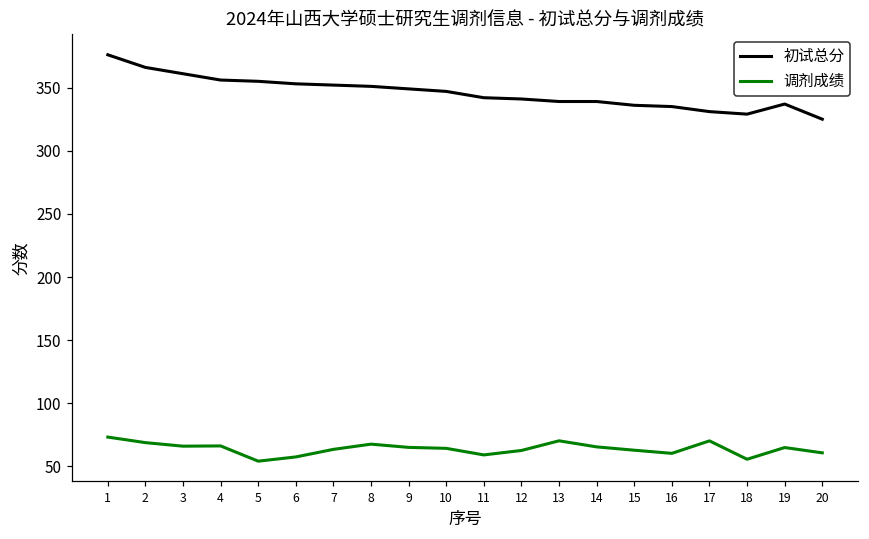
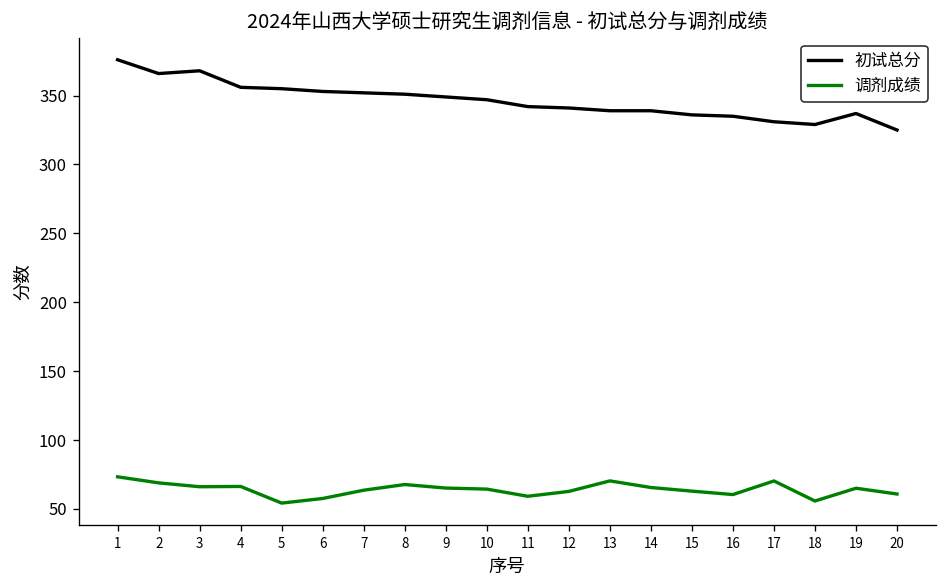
  {
    "初试总分": {
      "1": 376,
      "2": 366,
-     "3": 361,
+     "3": 368,
      "4": 356,
      "5": 355,
      "6": 353,
      "7": 352,
      "8": 351,
      "9": 349,
      "10": 347,
      "11": 342,
      "12": 341,
      "13": 339,
      "14": 339,
      "15": 336,
      "16": 335,
      "17": 331,
      "18": 329,
      "19": 337,
      "20": 325
    },
    "调剂成绩": {
      "1": 73,
      "2": 69,
      "3": 66,
      "4": 66,
      "5": 54,
      "6": 58,
      "7": 64,
      "8": 68,
      "9": 65,
      "10": 64,
      "11": 59,
      "12": 63,
      "13": 70,
      "14": 66,
      "15": 63,
      "16": 60,
      "17": 70,
      "18": 56,
      "19": 65,
      "20": 61
    }
  }
